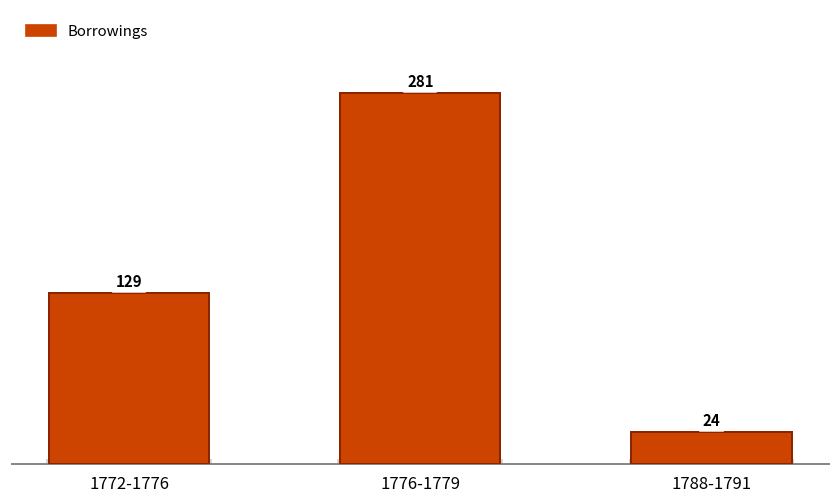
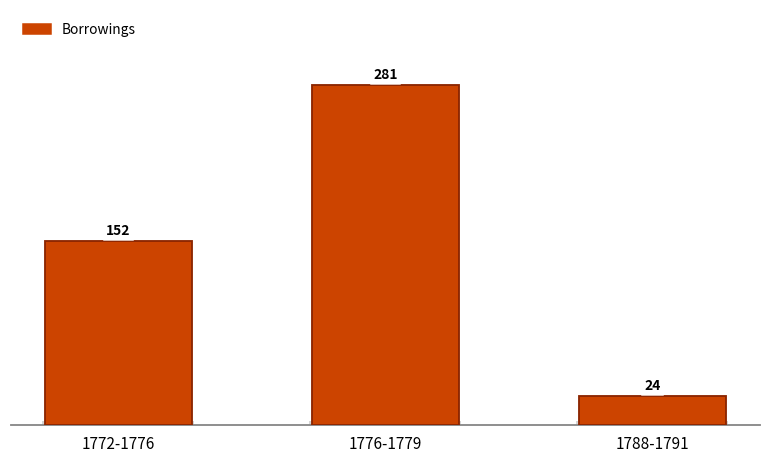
  {
-   "1772-1776": 129
+   "1772-1776": 152
  }
